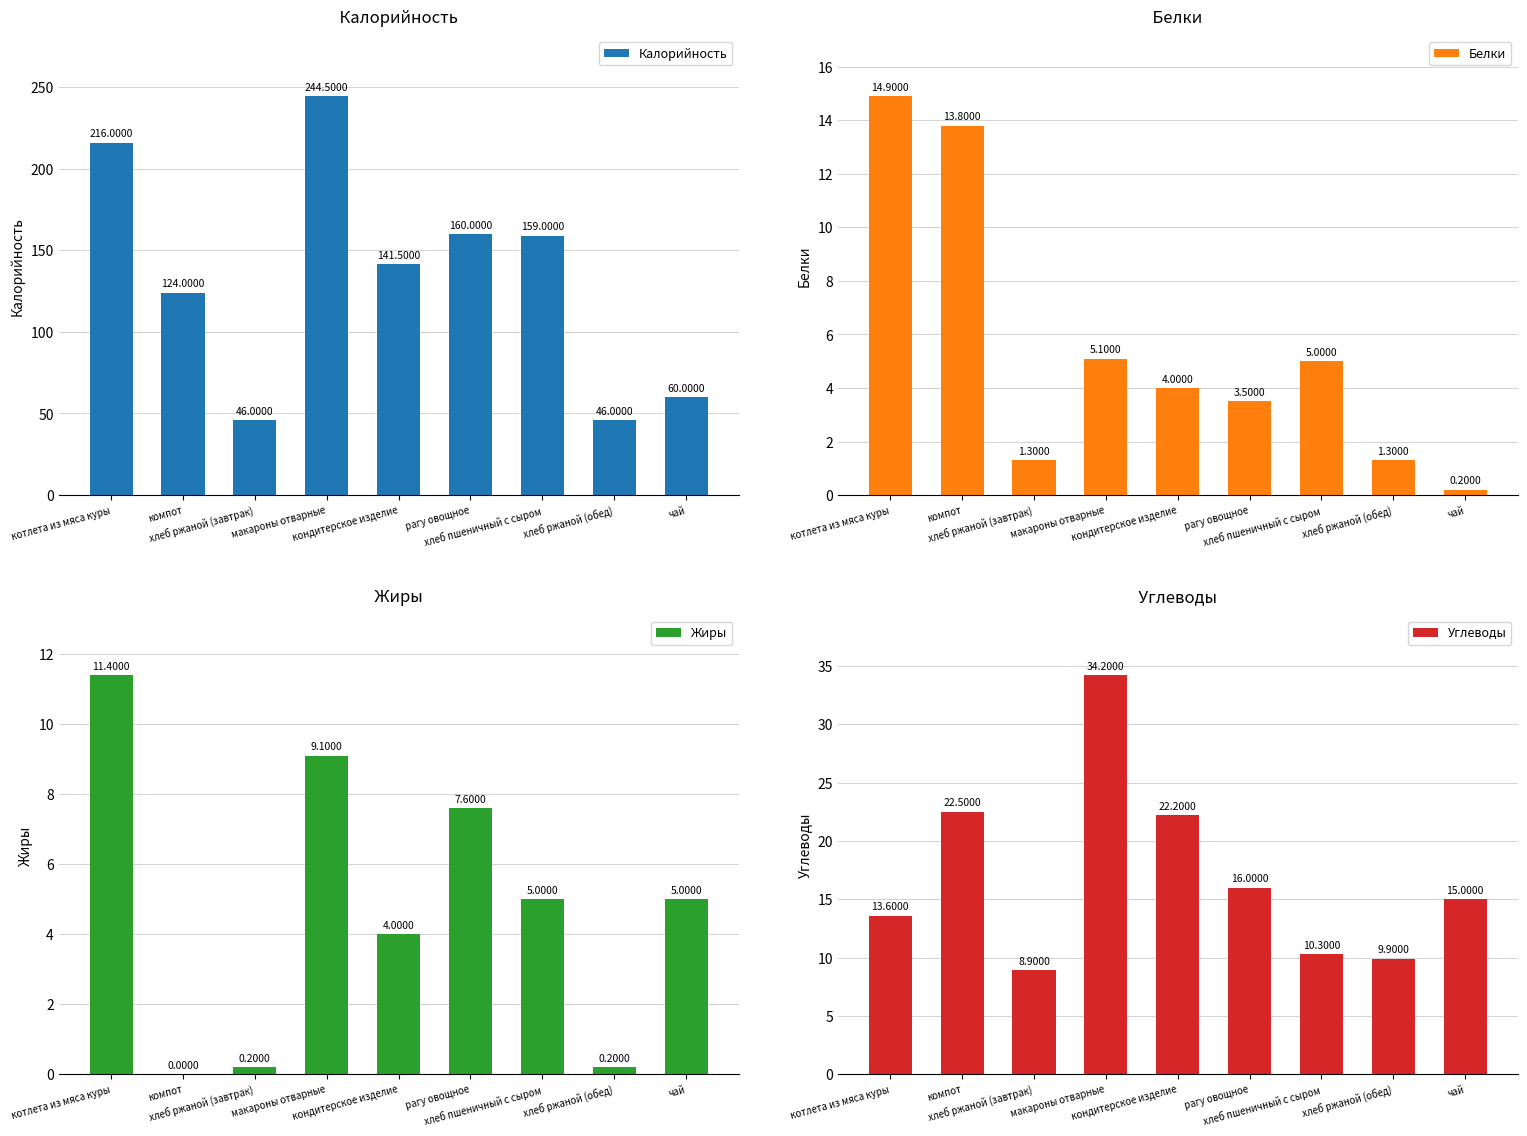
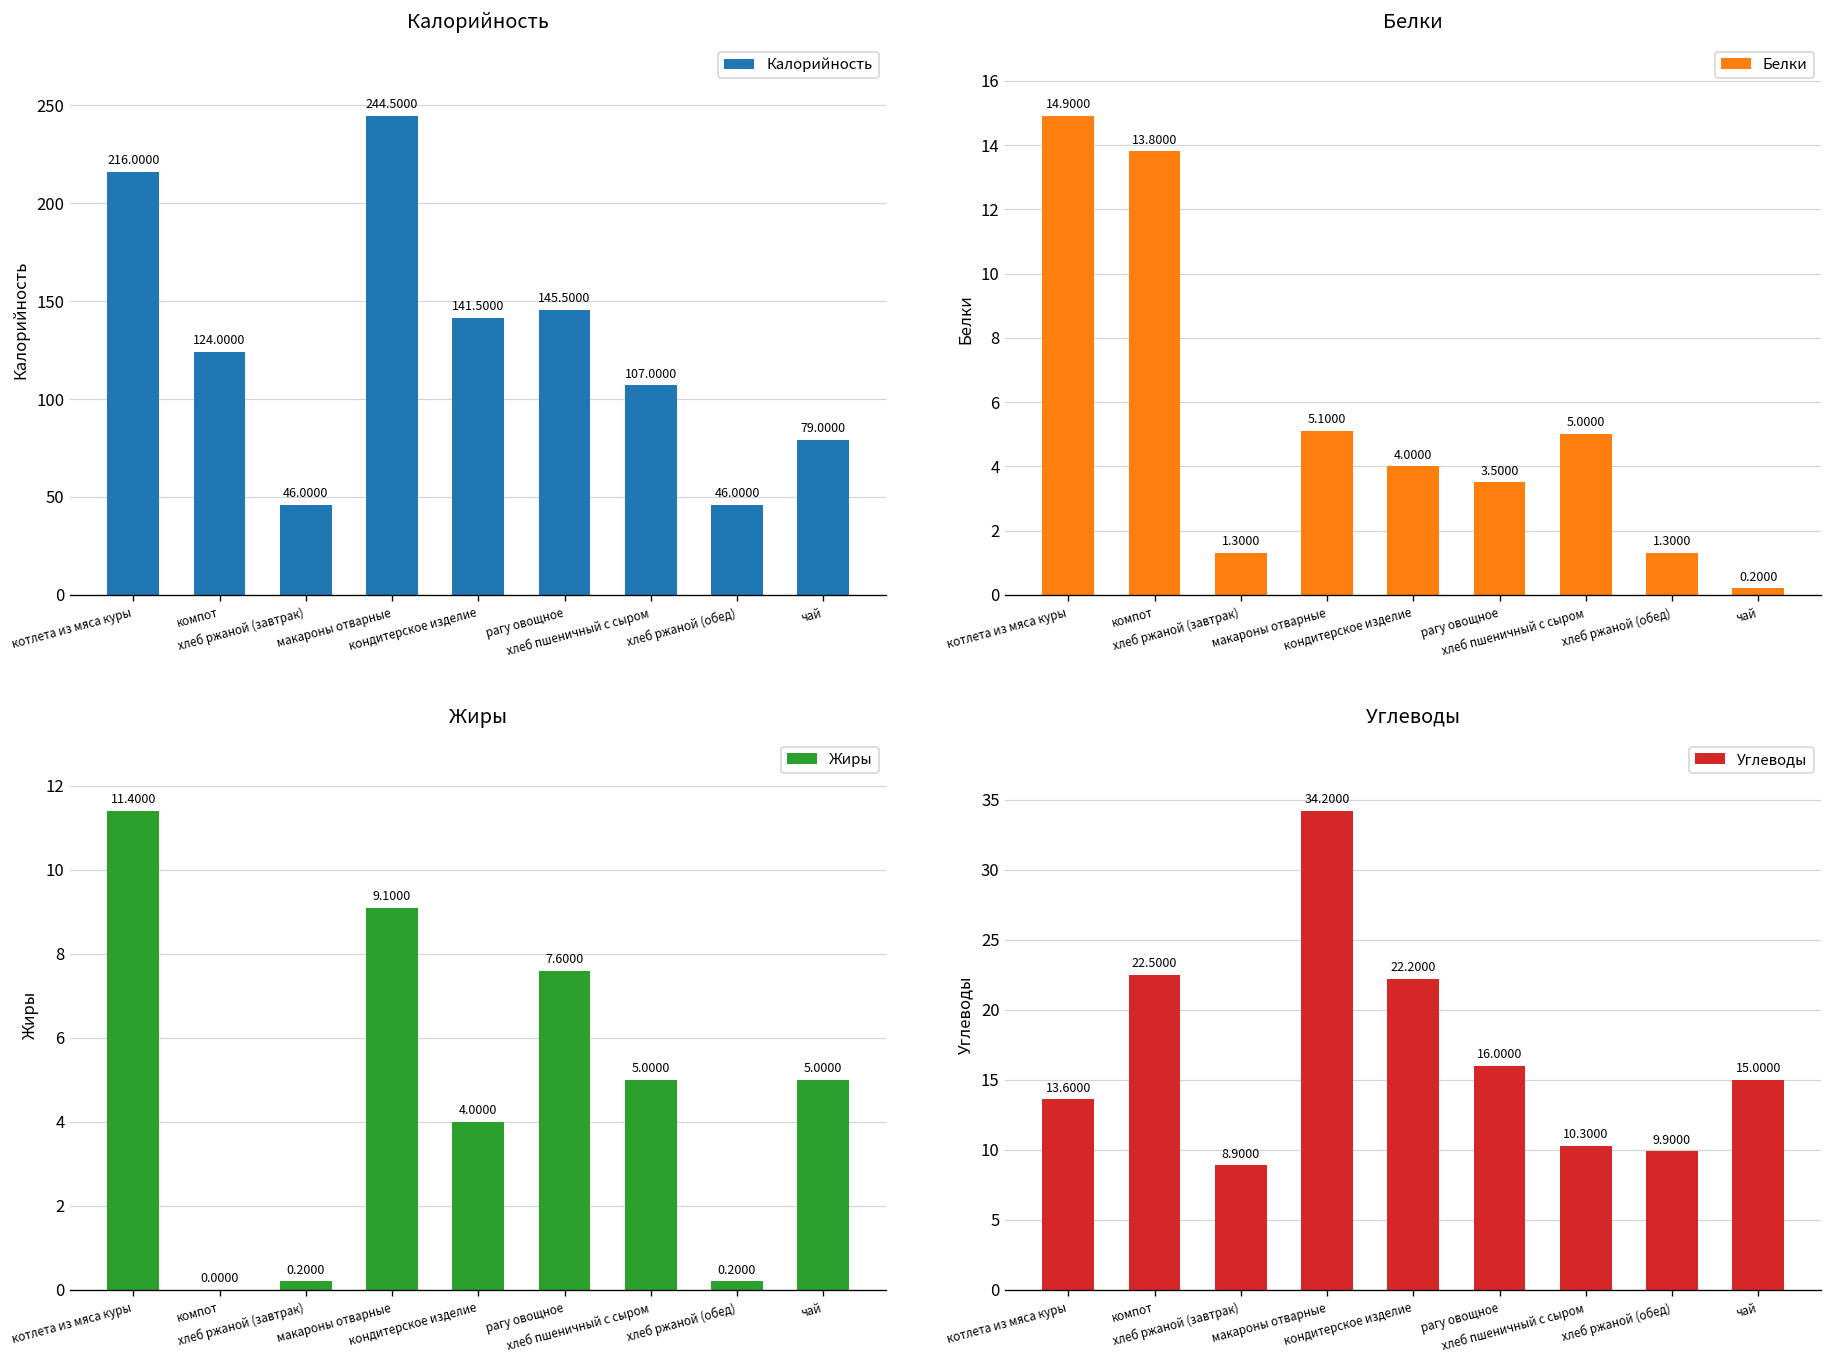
  {
    "Калорийность": {
      "котлета из мяса куры": 216.0000,
      "компот": 124.0000,
      "хлеб ржаной (завтрак)": 46.0000,
      "макароны отварные": 244.5000,
      "кондитерское изделие": 141.5000,
-     "рагу овощное": 160.0000,
-     "хлеб пшеничный с сыром": 159.0000,
+     "рагу овощное": 145.5000,
+     "хлеб пшеничный с сыром": 107.0000,
      "хлеб ржаной (обед)": 46.0000,
-     "чай": 60.0000
+     "чай": 79.0000
    },
    "Белки": {
      "котлета из мяса куры": 14.9000,
      "компот": 13.8000,
      "хлеб ржаной (завтрак)": 1.3000,
      "макароны отварные": 5.1000,
      "кондитерское изделие": 4.0000,
      "рагу овощное": 3.5000,
      "хлеб пшеничный с сыром": 5.0000,
      "хлеб ржаной (обед)": 1.3000,
      "чай": 0.2000
    },
    "Жиры": {
      "котлета из мяса куры": 11.4000,
      "компот": 0.0000,
      "хлеб ржаной (завтрак)": 0.2000,
      "макароны отварные": 9.1000,
      "кондитерское изделие": 4.0000,
      "рагу овощное": 7.6000,
      "хлеб пшеничный с сыром": 5.0000,
      "хлеб ржаной (обед)": 0.2000,
      "чай": 5.0000
    },
    "Углеводы": {
      "котлета из мяса куры": 13.6000,
      "компот": 22.5000,
      "хлеб ржаной (завтрак)": 8.9000,
      "макароны отварные": 34.2000,
      "кондитерское изделие": 22.2000,
      "рагу овощное": 16.0000,
      "хлеб пшеничный с сыром": 10.3000,
      "хлеб ржаной (обед)": 9.9000,
      "чай": 15.0000
    }
  }
